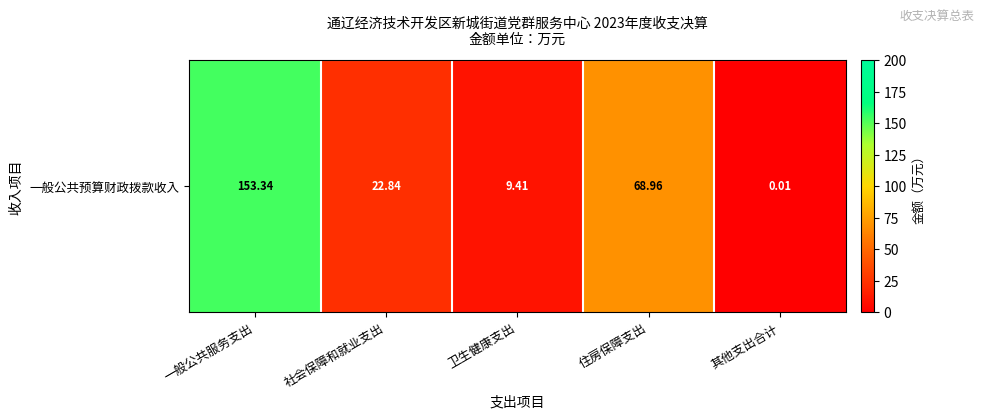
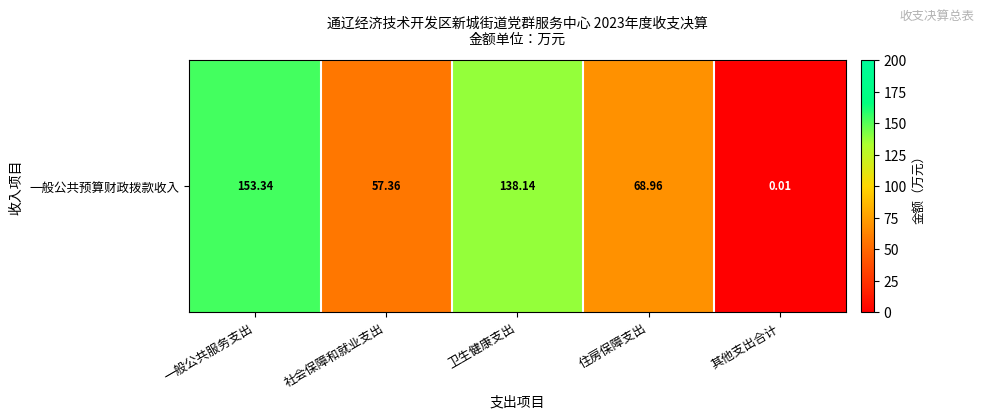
  {
    "一般公共预算财政拨款收入": {
      "一般公共服务支出": 153.34,
-     "社会保障和就业支出": 22.84,
-     "卫生健康支出": 9.41,
+     "社会保障和就业支出": 57.36,
+     "卫生健康支出": 138.14,
      "住房保障支出": 68.96,
      "其他支出合计": 0.01
    }
  }
